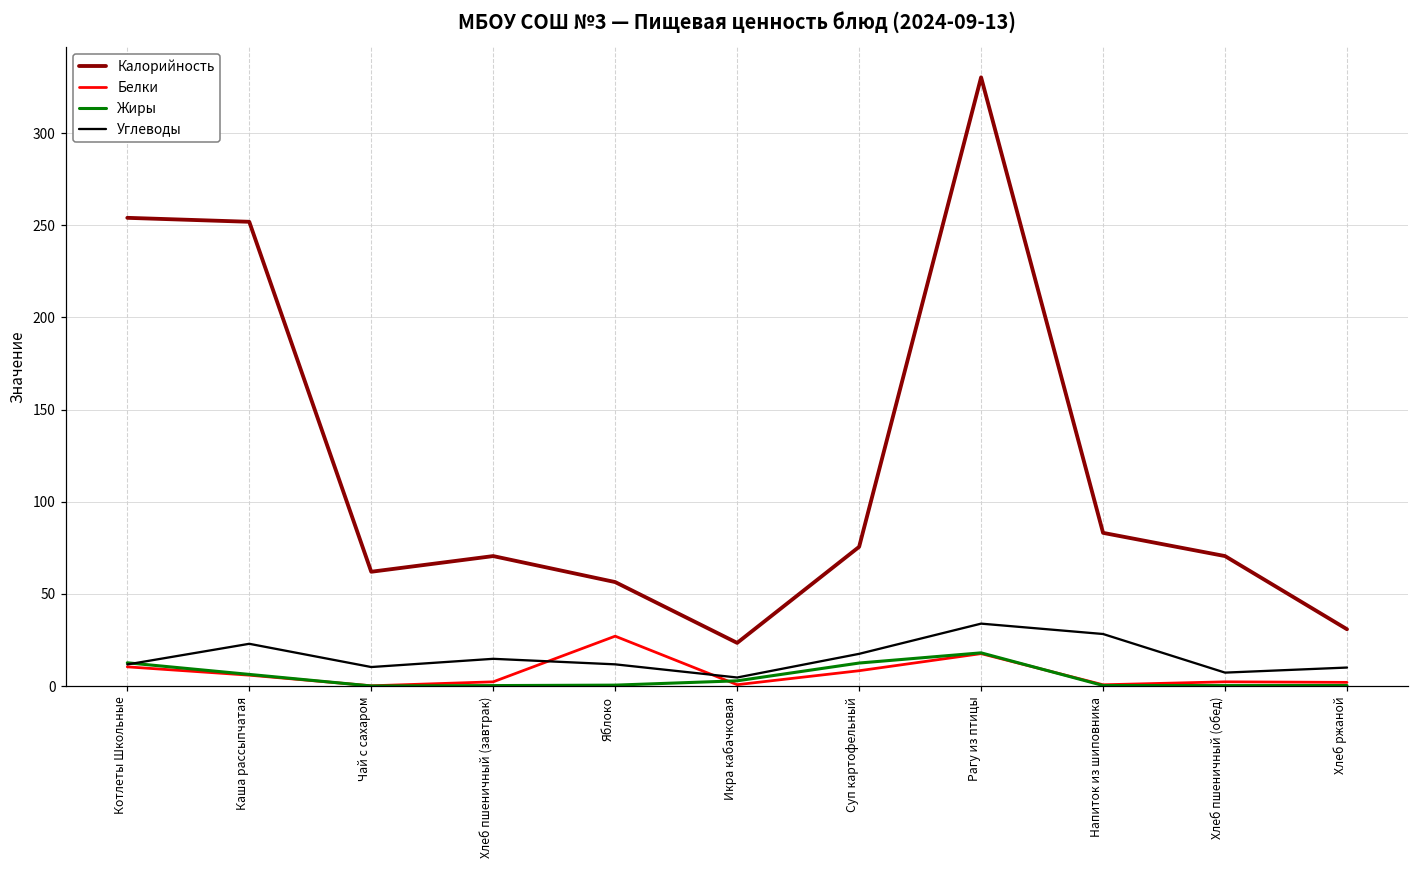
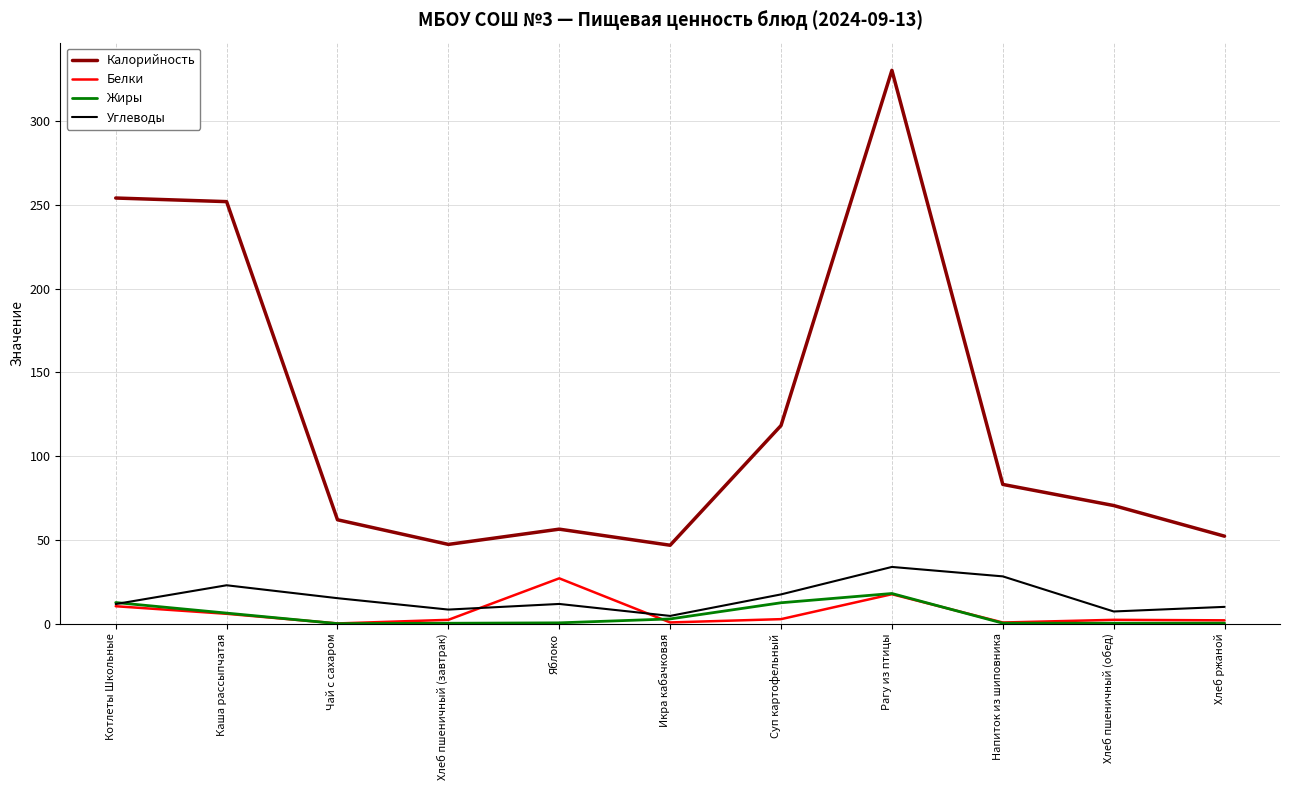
  {
    "Калорийность": {
      "Котлеты Школьные": 254,
      "Каша рассыпчатая": 252,
      "Чай с сахаром": 62,
-     "Хлеб пшеничный (завтрак)": 71,
+     "Хлеб пшеничный (завтрак)": 47,
      "Яблоко": 56,
-     "Икра кабачковая": 23,
-     "Суп картофельный": 76,
+     "Икра кабачковая": 47,
+     "Суп картофельный": 118,
      "Рагу из птицы": 330,
      "Напиток из шиповника": 83,
      "Хлеб пшеничный (обед)": 71,
-     "Хлеб ржаной": 31
+     "Хлеб ржаной": 52
    },
    "Белки": {
      "Хлеб пшеничный (завтрак)": 2,
      "Яблоко": 27,
      "Икра кабачковая": 1,
-     "Суп картофельный": 8,
+     "Суп картофельный": 3,
      "Хлеб пшеничный (обед)": 2,
      "Хлеб ржаной": 2
    },
    "Жиры": {
      "Хлеб пшеничный (завтрак)": 0,
      "Яблоко": 0,
      "Икра кабачковая": 3,
      "Суп картофельный": 12,
      "Хлеб пшеничный (обед)": 0,
      "Хлеб ржаной": 0
    },
    "Углеводы": {
      "Каша рассыпчатая": 23,
-     "Чай с сахаром": 10,
-     "Хлеб пшеничный (завтрак)": 15,
+     "Чай с сахаром": 15,
+     "Хлеб пшеничный (завтрак)": 8,
      "Яблоко": 12,
      "Икра кабачковая": 5,
      "Суп картофельный": 17,
      "Рагу из птицы": 34,
      "Напиток из шиповника": 28,
      "Хлеб пшеничный (обед)": 7,
      "Хлеб ржаной": 10
    }
  }
